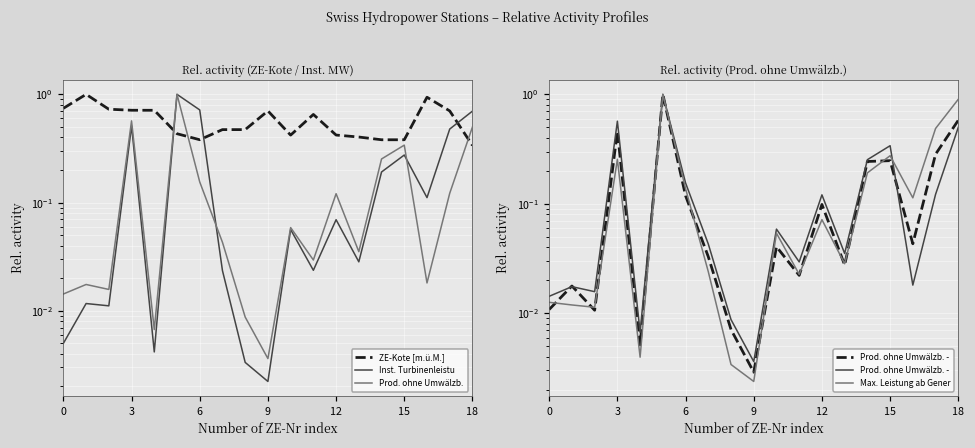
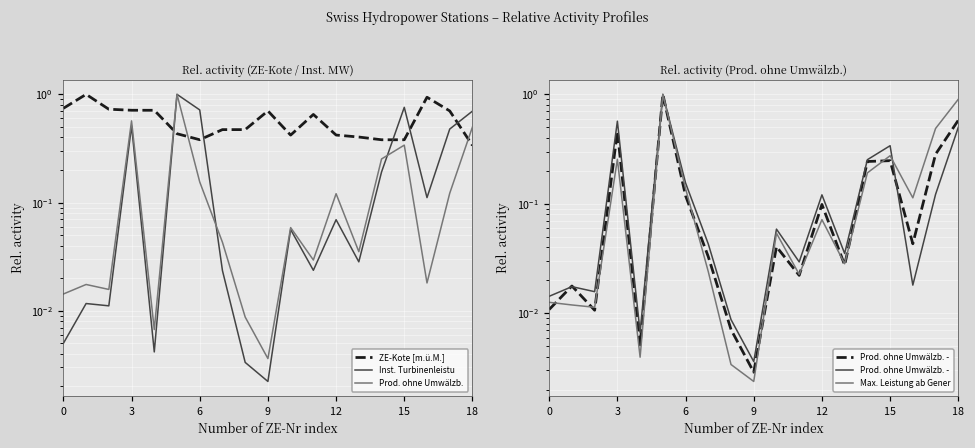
  {
    "Rel. activity (ZE-Kote / Inst. MW)": {
      "ZE-Kote [m.ü.M.]": {
        "0": 0.7,
        "3": 0.7,
        "6": 0.38,
        "9": 0.7,
        "12": 0.42,
        "15": 0.38,
        "18": 0.34
      },
      "Inst. Turbinenleistu": {
        "0": 0.005,
        "3": 0.5,
        "6": 0.7,
        "9": 0.0022,
        "12": 0.07,
-       "15": 0.28,
+       "15": 0.8,
        "18": 0.7
      },
      "Prod. ohne Umwälzb.": {
        "0": 0.014,
        "3": 0.6,
        "6": 0.16,
        "9": 0.0036,
        "12": 0.12,
        "15": 0.34,
        "18": 0.5
      }
    },
    "Rel. activity (Prod. ohne Umwälzb.)": {
      "Max. Leistung ab Gener": {
        "0": 0.013,
        "3": 0.26,
        "6": 0.14,
        "9": 0.0024,
        "12": 0.07,
        "15": 0.27,
        "18": 0.9
      }
    }
  }
